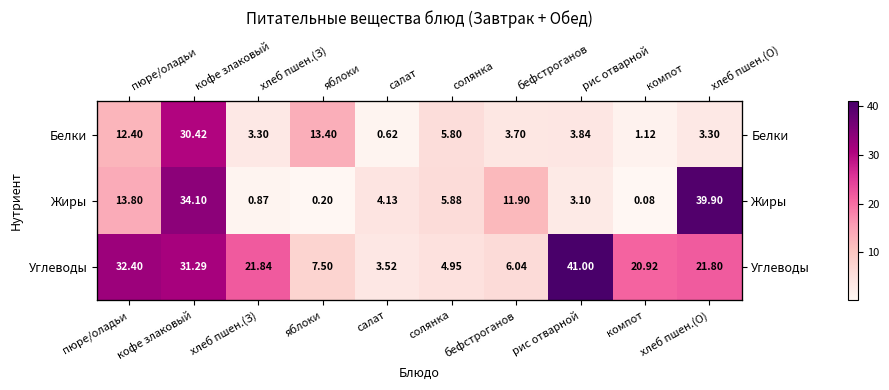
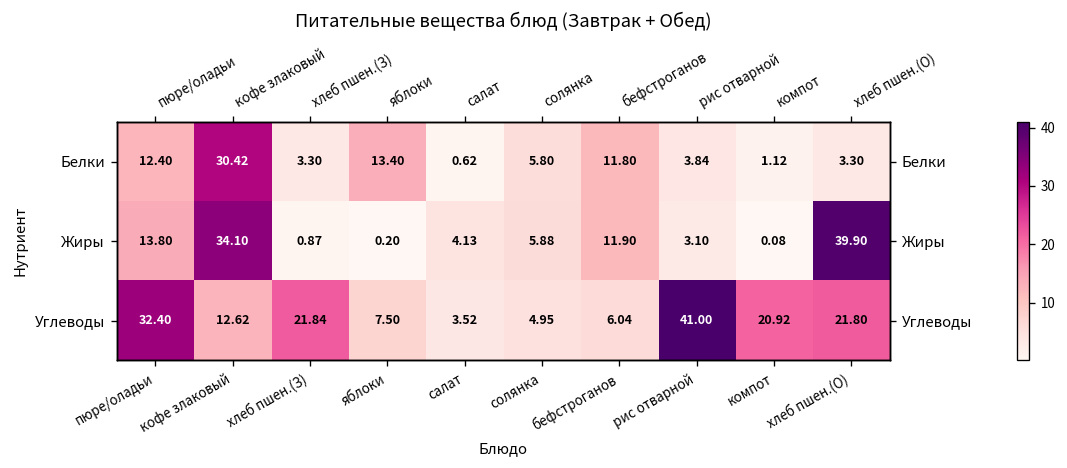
  {
    "Белки": {
      "пюре/оладьи": 12.40,
      "кофе злаковый": 30.42,
      "хлеб пшен.(З)": 3.30,
      "яблоки": 13.40,
      "салат": 0.62,
      "солянка": 5.80,
-     "бефстроганов": 3.70,
+     "бефстроганов": 11.80,
      "рис отварной": 3.84,
      "компот": 1.12,
      "хлеб пшен.(О)": 3.30
    },
    "Жиры": {
      "пюре/оладьи": 13.80,
      "кофе злаковый": 34.10,
      "хлеб пшен.(З)": 0.87,
      "яблоки": 0.20,
      "салат": 4.13,
      "солянка": 5.88,
      "бефстроганов": 11.90,
      "рис отварной": 3.10,
      "компот": 0.08,
      "хлеб пшен.(О)": 39.90
    },
    "Углеводы": {
      "пюре/оладьи": 32.40,
-     "кофе злаковый": 31.29,
+     "кофе злаковый": 12.62,
      "хлеб пшен.(З)": 21.84,
      "яблоки": 7.50,
      "салат": 3.52,
      "солянка": 4.95,
      "бефстроганов": 6.04,
      "рис отварной": 41.00,
      "компот": 20.92,
      "хлеб пшен.(О)": 21.80
    }
  }
